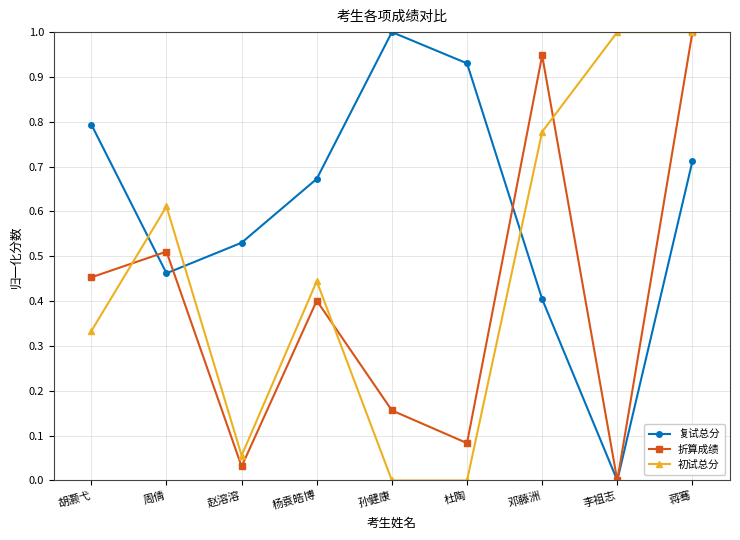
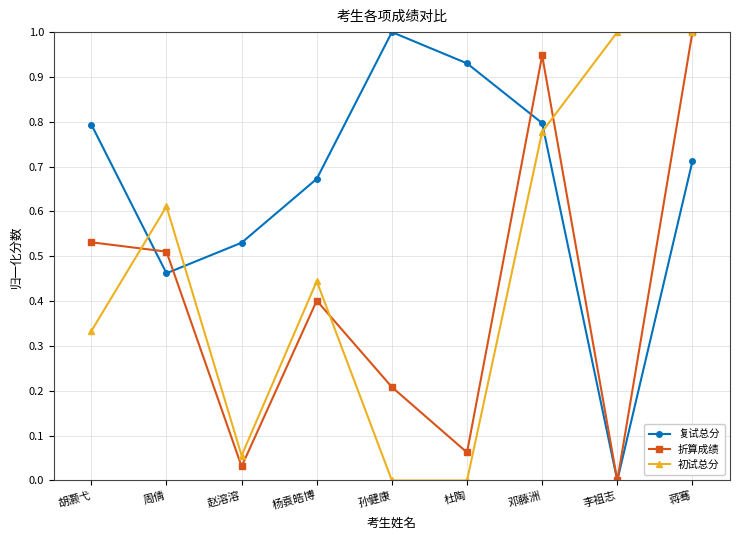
  {
    "复试总分": {
      "胡灏弋": 0.79,
      "周倩": 0.46,
      "赵溶溶": 0.53,
      "杨袁皓博": 0.67,
      "孙健康": 1.00,
      "杜陶": 0.93,
-     "邓藤洲": 0.40,
+     "邓藤洲": 0.80,
      "蒋骞": 0.71
    },
    "折算成绩": {
-     "胡灏弋": 0.45,
+     "胡灏弋": 0.53,
      "周倩": 0.51,
      "赵溶溶": 0.03,
      "杨袁皓博": 0.40,
-     "孙健康": 0.16,
-     "杜陶": 0.08,
+     "孙健康": 0.21,
+     "杜陶": 0.06,
      "邓藤洲": 0.95
    },
    "初试总分": {
      "胡灏弋": 0.33,
      "周倩": 0.61,
      "赵溶溶": 0.06,
      "杨袁皓博": 0.44,
      "孙健康": 0.00,
      "杜陶": 0.00,
      "邓藤洲": 0.78,
      "李祖志": 1.00
    }
  }
